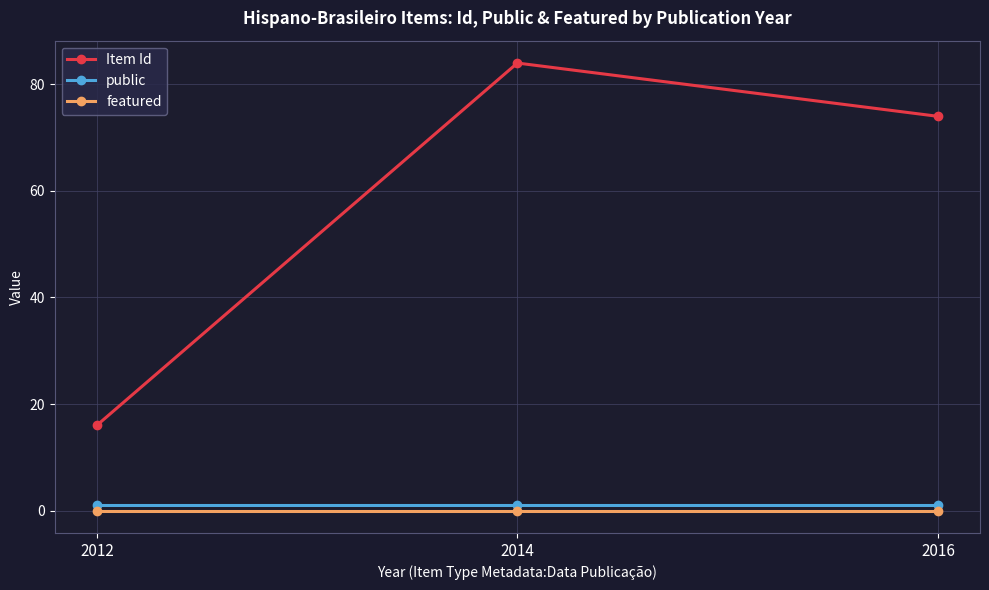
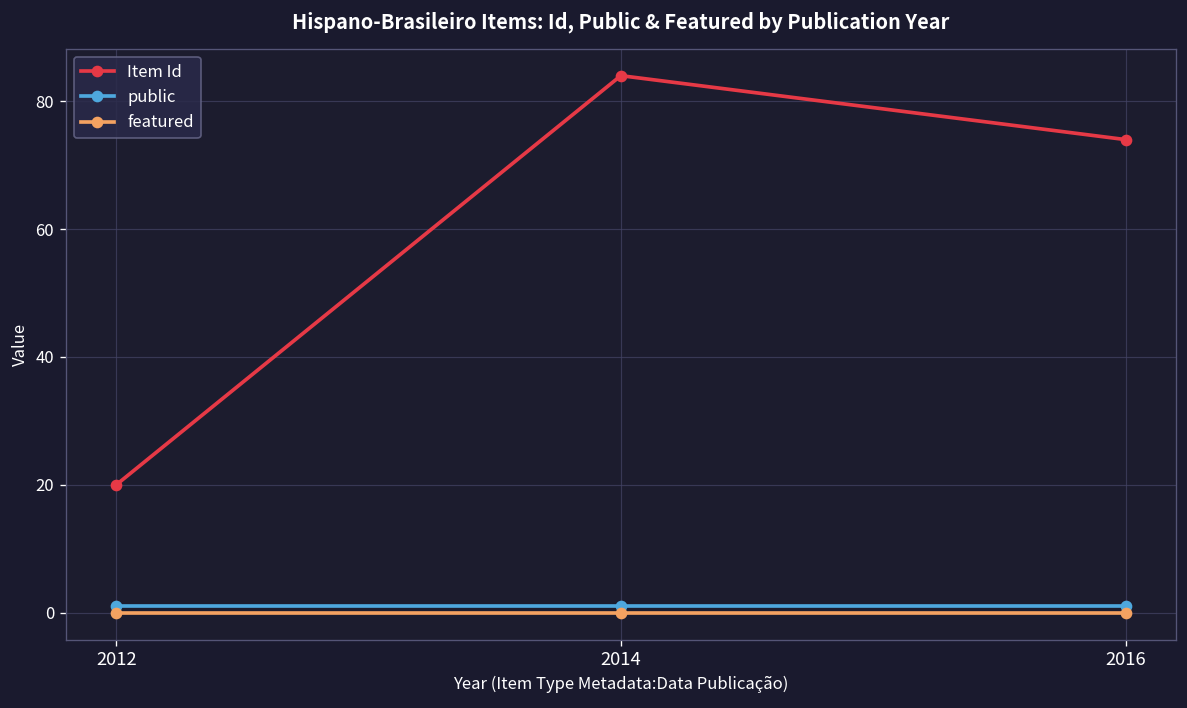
  {
    "Item Id": {
-     "2012": 16,
+     "2012": 20,
      "2014": 84,
      "2016": 74
    },
    "public": {
      "2012": 1,
      "2014": 1,
      "2016": 1
    },
    "featured": {
      "2012": 0,
      "2014": 0,
      "2016": 0
    }
  }
